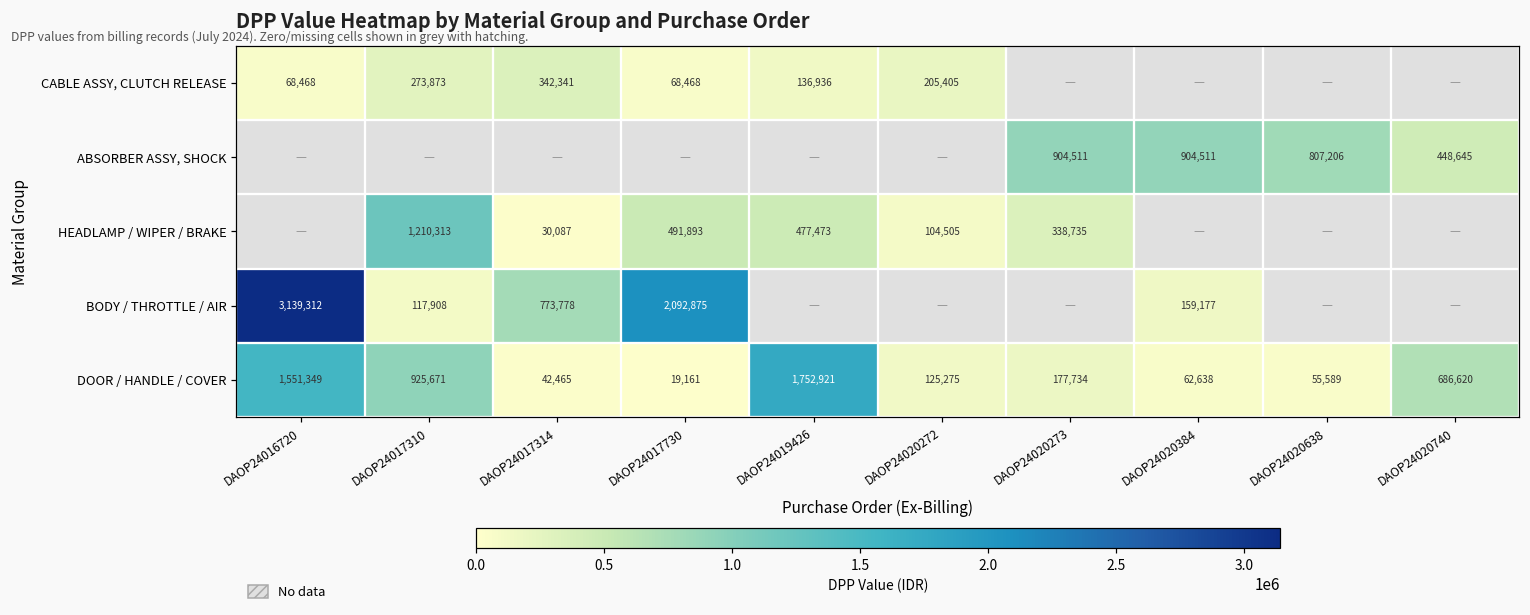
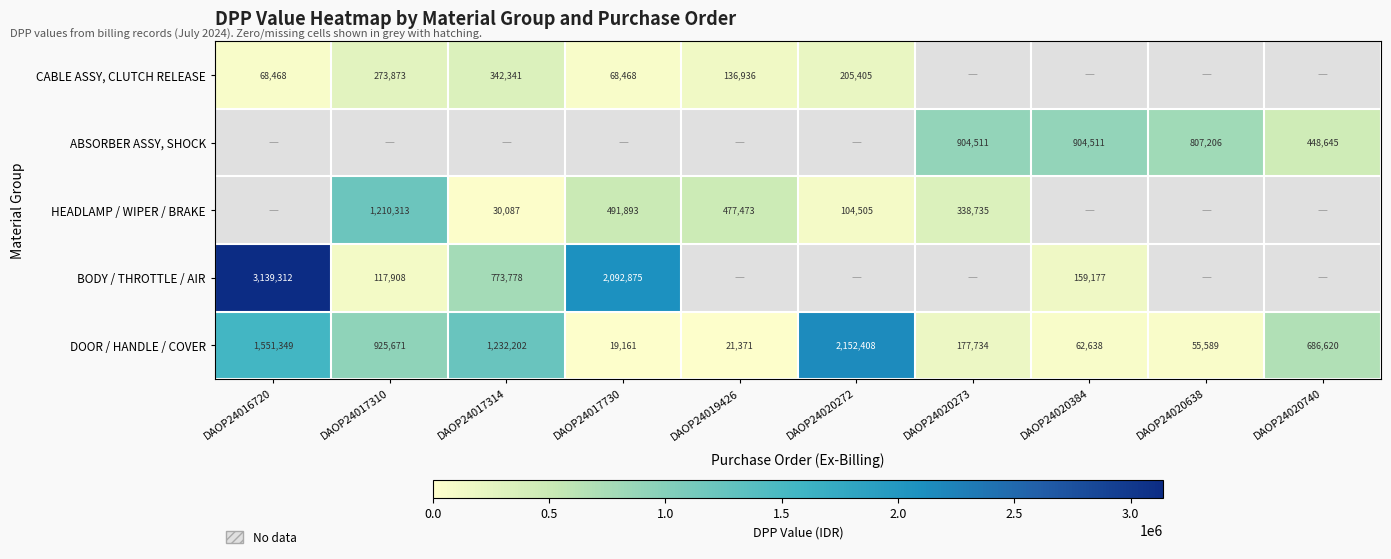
  {
    "CABLE ASSY, CLUTCH RELEASE": {
      "DAOP24016720": "68,468",
      "DAOP24017310": "273,873",
      "DAOP24017314": "342,341",
      "DAOP24017730": "68,468",
      "DAOP24019426": "136,936",
      "DAOP24020272": "205,405"
    },
    "ABSORBER ASSY, SHOCK": {
      "DAOP24020273": "904,511",
      "DAOP24020384": "904,511",
      "DAOP24020638": "807,206",
      "DAOP24020740": "448,645"
    },
    "HEADLAMP / WIPER / BRAKE": {
      "DAOP24017310": "1,210,313",
      "DAOP24017314": "30,087",
      "DAOP24017730": "491,893",
      "DAOP24019426": "477,473",
      "DAOP24020272": "104,505",
      "DAOP24020273": "338,735"
    },
    "BODY / THROTTLE / AIR": {
      "DAOP24016720": "3,139,312",
      "DAOP24017310": "117,908",
      "DAOP24017314": "773,778",
      "DAOP24017730": "2,092,875",
      "DAOP24020384": "159,177"
    },
    "DOOR / HANDLE / COVER": {
      "DAOP24016720": "1,551,349",
      "DAOP24017310": "925,671",
-     "DAOP24017314": "42,465",
+     "DAOP24017314": "1,232,202",
      "DAOP24017730": "19,161",
-     "DAOP24019426": "1,752,921",
-     "DAOP24020272": "125,275",
+     "DAOP24019426": "21,371",
+     "DAOP24020272": "2,152,408",
      "DAOP24020273": "177,734",
      "DAOP24020384": "62,638",
      "DAOP24020638": "55,589",
      "DAOP24020740": "686,620"
    }
  }
